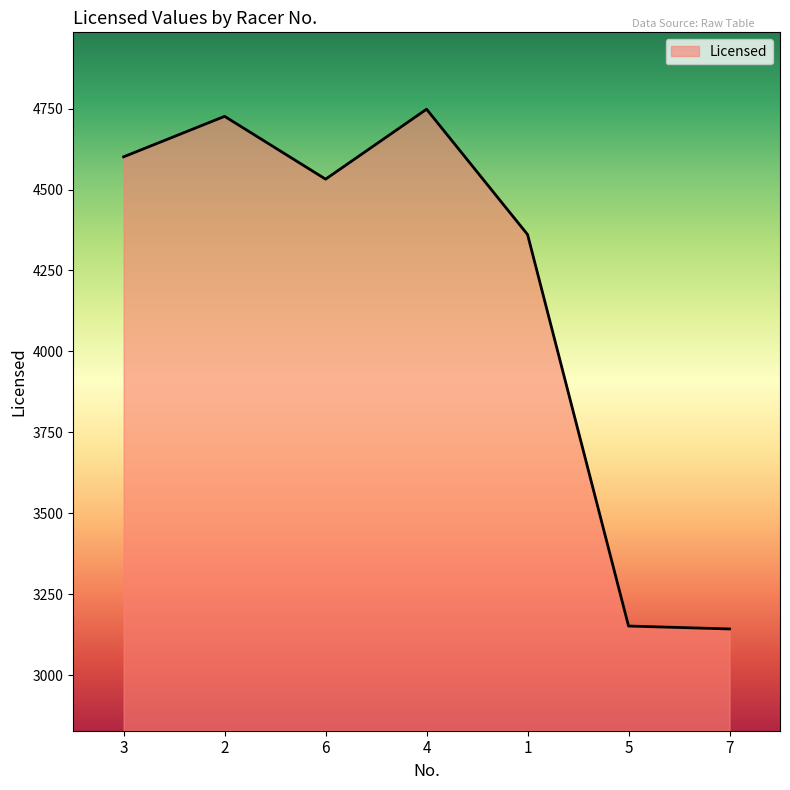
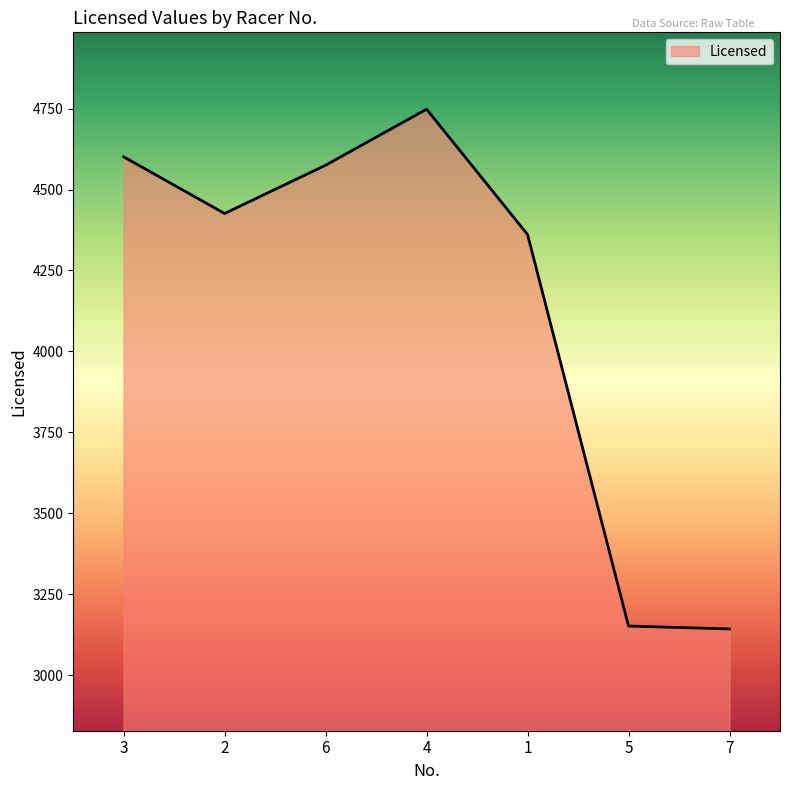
  {
    "3": 4600,
-   "2": 4730,
-   "6": 4530,
+   "2": 4430,
+   "6": 4580,
    "4": 4750,
    "1": 4360,
    "5": 3150,
    "7": 3140
  }
